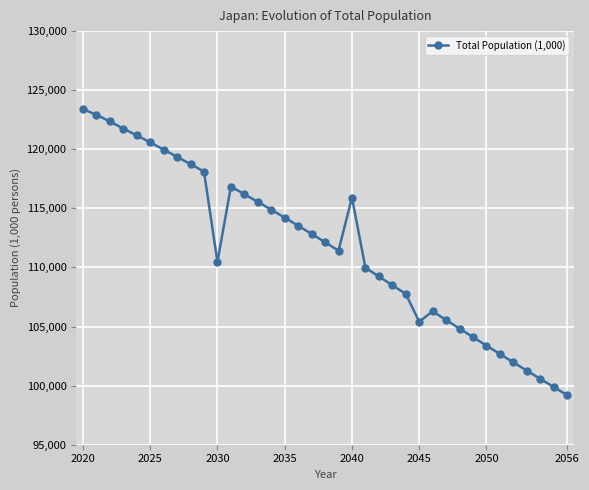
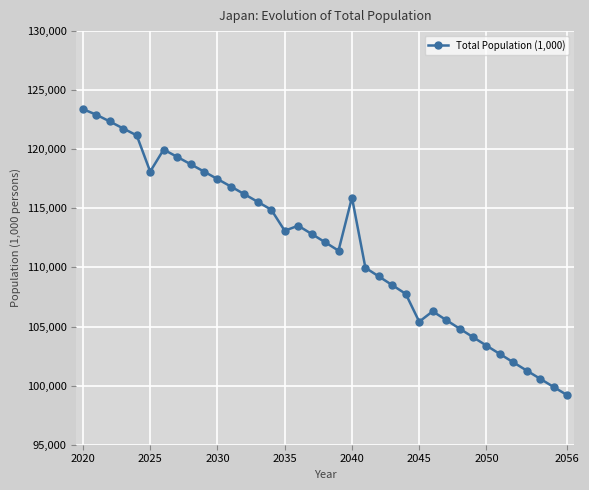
  {
    "2020": "123,400",
-   "2025": "120,600",
-   "2030": "110,500",
-   "2035": "114,200",
+   "2025": "118,100",
+   "2030": "117,500",
+   "2035": "113,100",
    "2040": "115,900",
    "2045": "105,400",
    "2050": "103,400",
    "2056": "99,200"
  }
